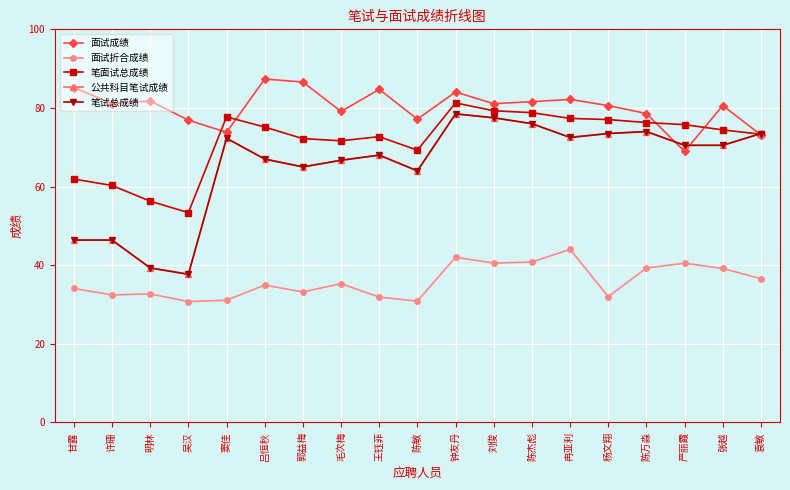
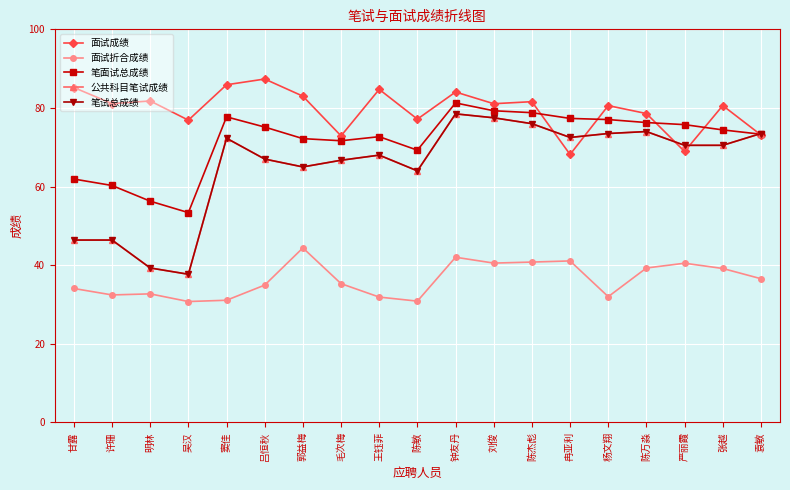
  {
    "面试成绩": {
      "吴汉": 77,
-     "窦佳": 74,
+     "窦佳": 86,
      "吕恒秋": 87,
-     "郭益梅": 87,
-     "毛次梅": 79,
+     "郭益梅": 83,
+     "毛次梅": 73,
      "王钰菲": 85,
      "陈敏": 77,
      "钟友丹": 84,
      "刘俊": 81,
      "陈杰彪": 82,
-     "冉亚利": 82,
+     "冉亚利": 68,
      "杨文翔": 81,
      "陈万淼": 79,
      "严丽霞": 69,
      "张越": 81
    },
    "面试折合成绩": {
      "甘露": 34,
      "许珊": 32,
      "明林": 33,
      "吴汉": 31,
      "窦佳": 31,
      "吕恒秋": 35,
-     "郭益梅": 33,
+     "郭益梅": 44,
      "毛次梅": 35,
      "王钰菲": 32,
      "陈敏": 31,
      "钟友丹": 42,
      "刘俊": 41,
      "陈杰彪": 41,
-     "冉亚利": 44,
+     "冉亚利": 41,
      "杨文翔": 32,
      "陈万淼": 39,
      "严丽霞": 41,
      "张越": 39,
      "袁敏": 37
    }
  }
